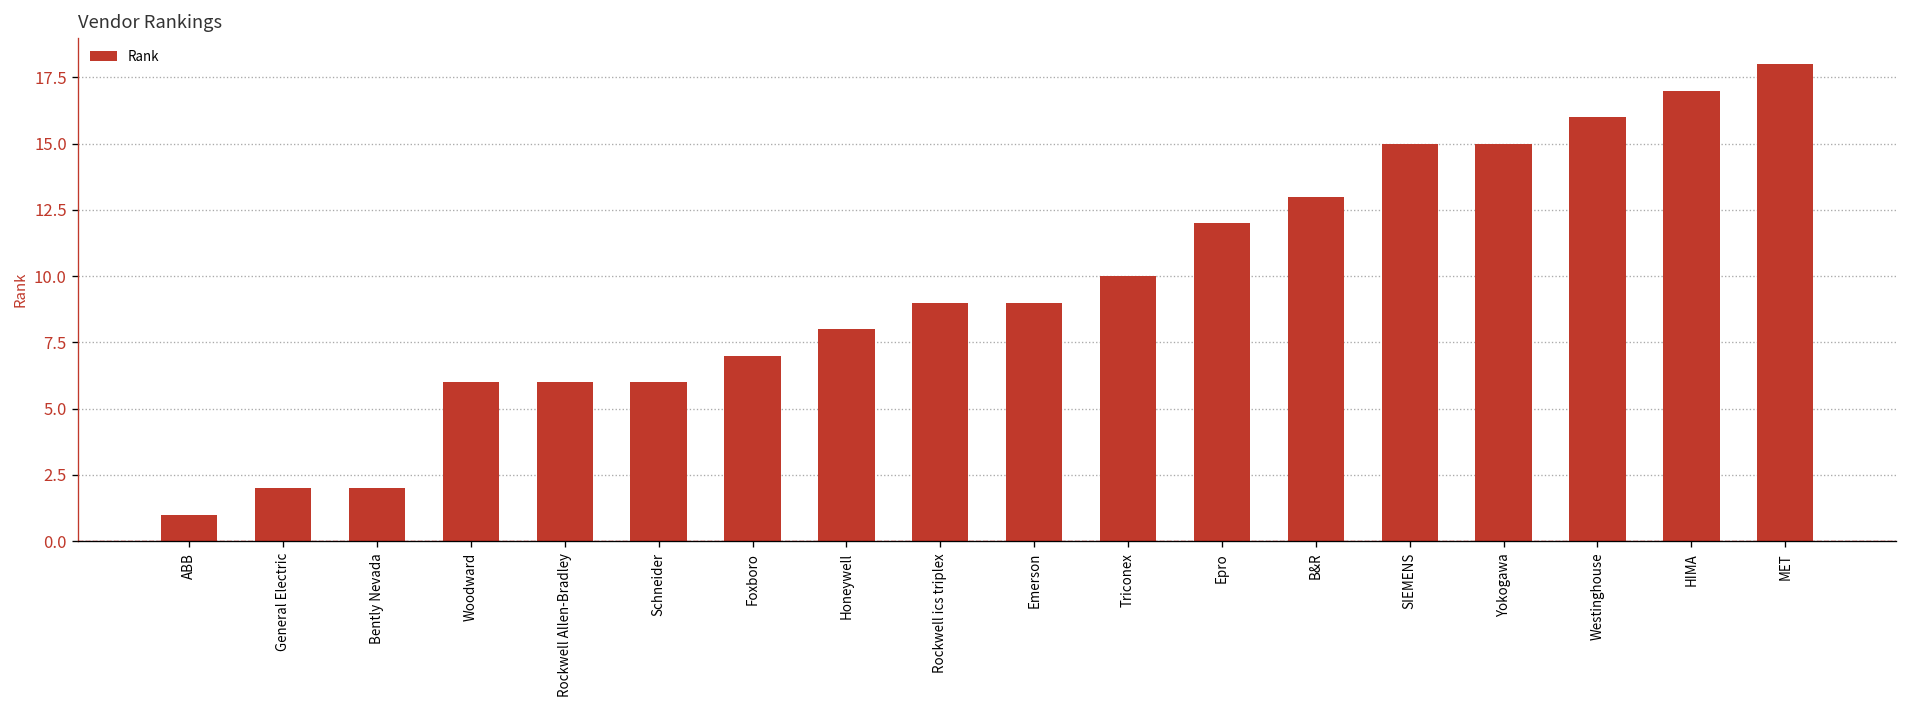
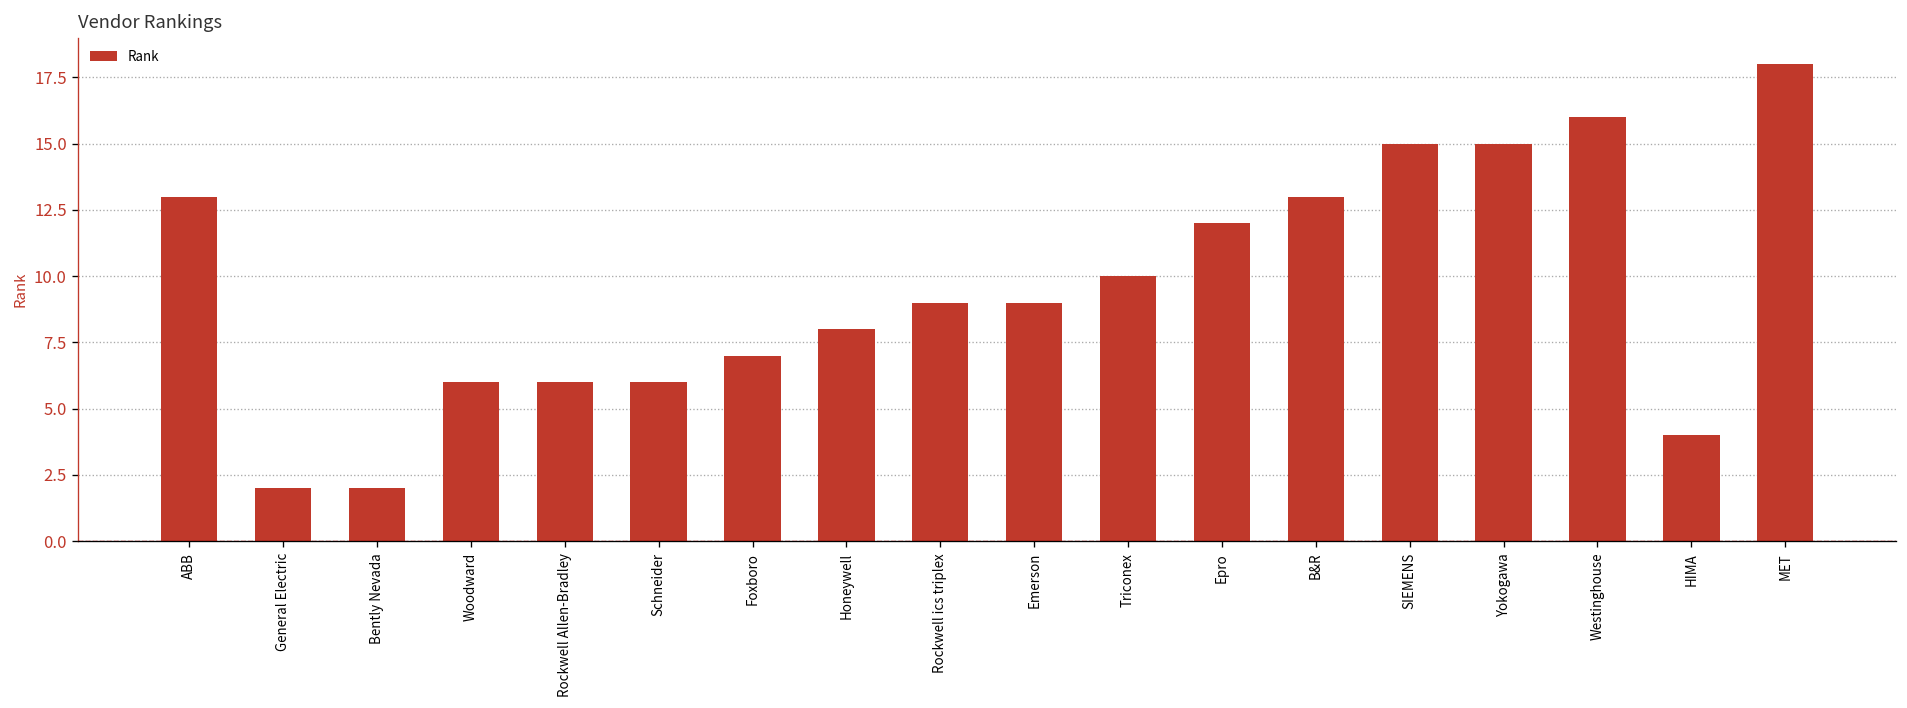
  {
-   "ABB": 1,
+   "ABB": 13,
    "General Electric": 2,
    "Bently Nevada": 2,
    "Woodward": 6,
    "Rockwell Allen-Bradley": 6,
    "Schneider": 6,
    "Foxboro": 7,
    "Honeywell": 8,
    "Rockwell ics triplex": 9,
    "Emerson": 9,
    "Triconex": 10,
    "Epro": 12,
    "B&R": 13,
    "SIEMENS": 15,
    "Yokogawa": 15,
    "Westinghouse": 16,
-   "HIMA": 17,
+   "HIMA": 4,
    "MET": 18
  }
